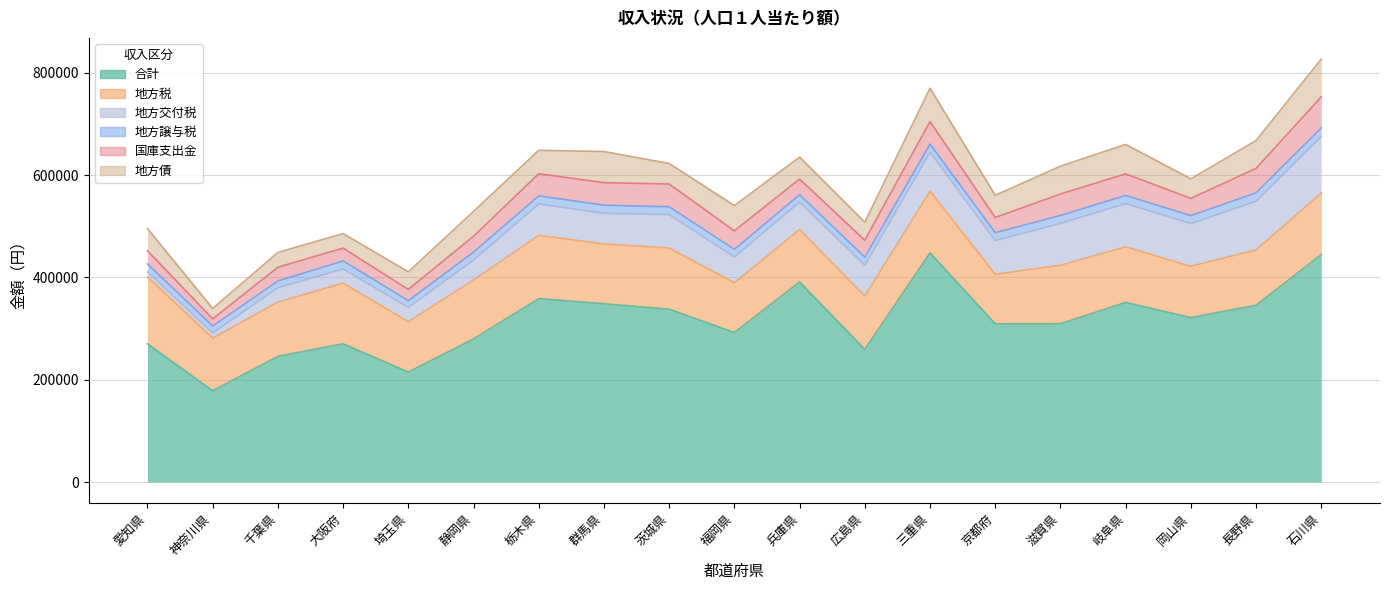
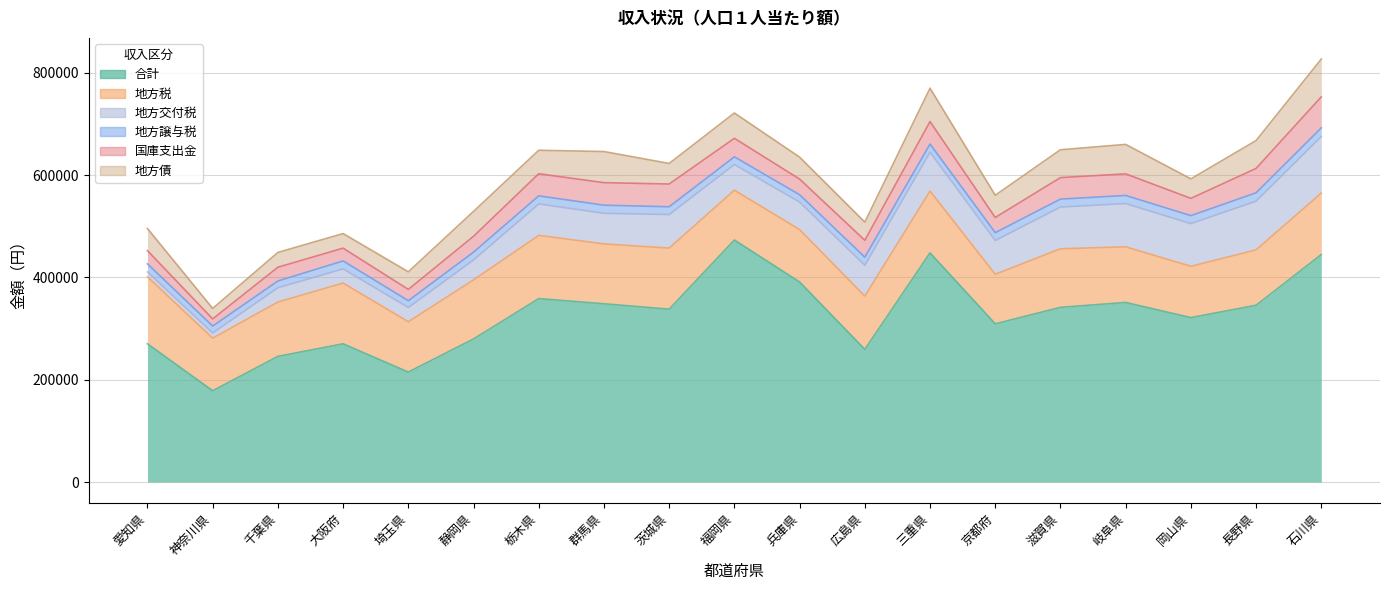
  {
    "合計": {
      "愛知県": 270000,
      "神奈川県": 180000,
      "千葉県": 250000,
      "大阪府": 270000,
      "埼玉県": 210000,
      "静岡県": 280000,
      "栃木県": 360000,
      "群馬県": 350000,
      "茨城県": 340000,
-     "福岡県": 290000,
+     "福岡県": 470000,
      "兵庫県": 390000,
      "広島県": 260000,
      "三重県": 450000,
      "京都府": 310000,
-     "滋賀県": 310000,
+     "滋賀県": 340000,
      "岐阜県": 350000,
      "岡山県": 320000,
      "長野県": 350000,
      "石川県": 440000
    }
  }
